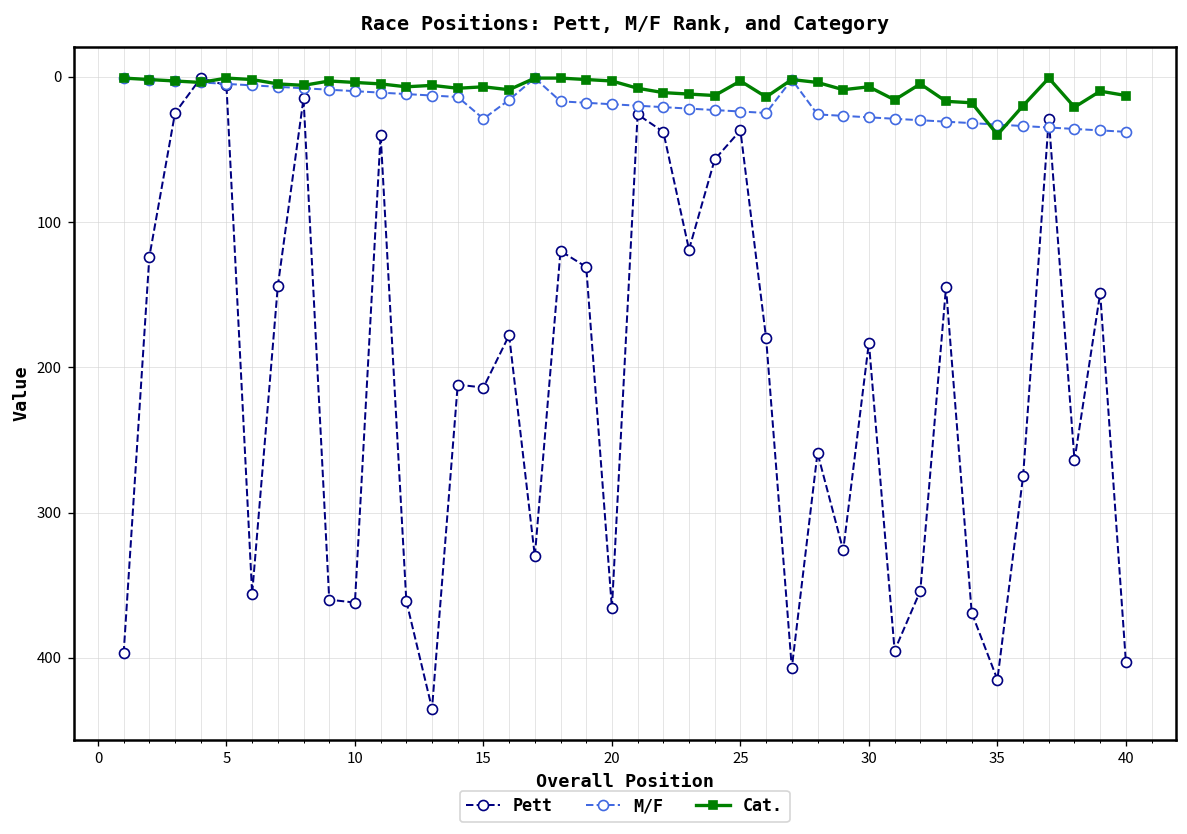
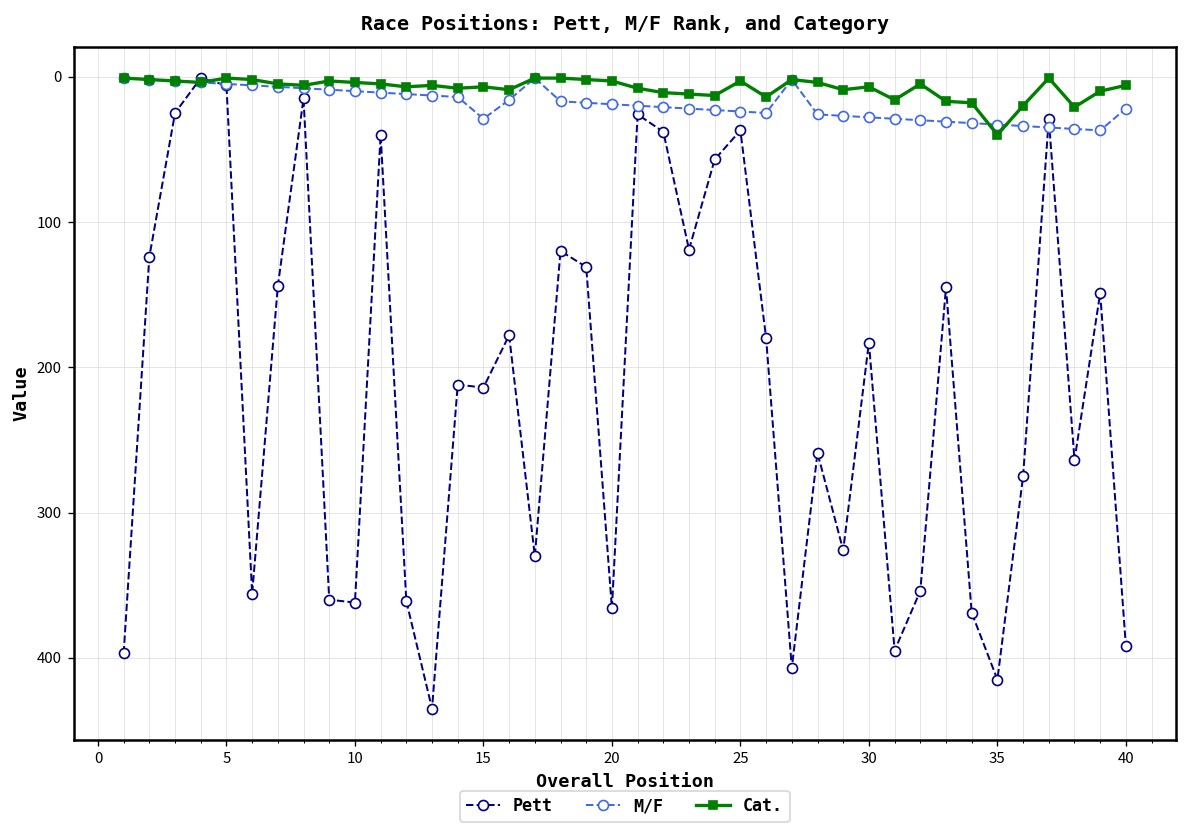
  {
    "Pett": {
      "10": 362,
      "15": 214,
      "20": 366,
      "25": 37,
      "30": 183,
      "35": 415,
-     "40": 403
+     "40": 392
    },
    "M/F": {
      "10": 10,
      "15": 29,
      "20": 19,
      "25": 24,
      "30": 28,
      "35": 33,
-     "40": 38
+     "40": 22
    },
    "Cat.": {
      "5": 1,
      "10": 4,
      "15": 7,
      "20": 3,
      "25": 3,
      "30": 7,
      "35": 40,
-     "40": 13
+     "40": 6
    }
  }
